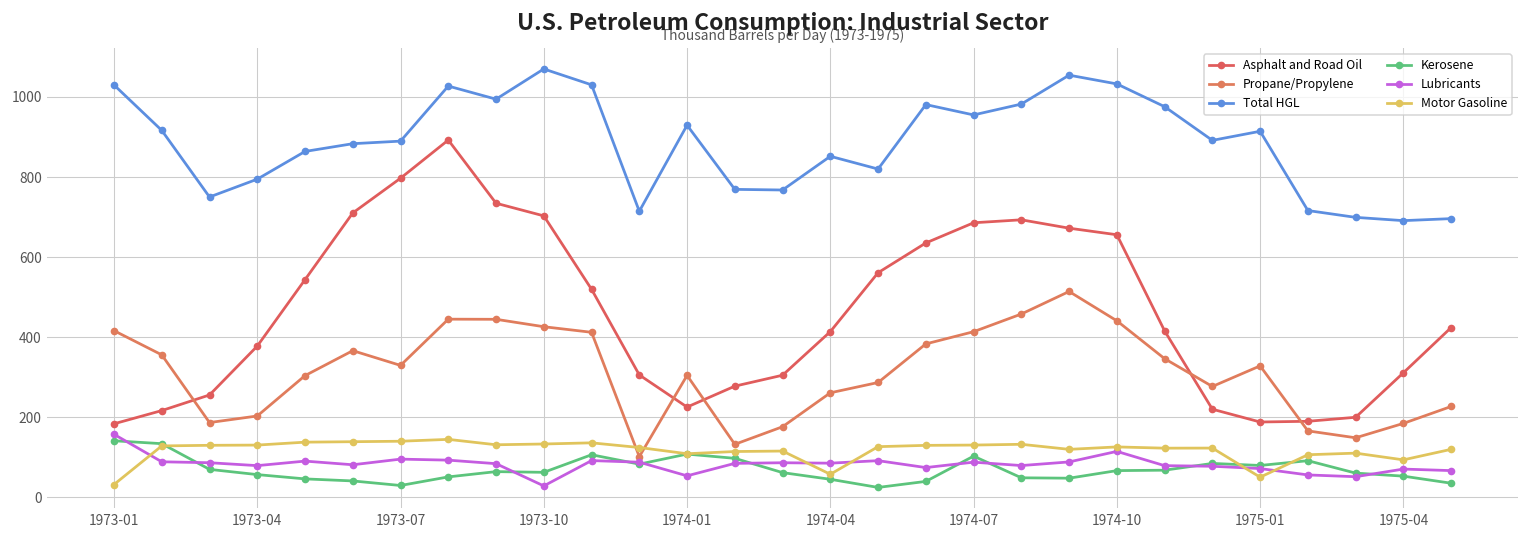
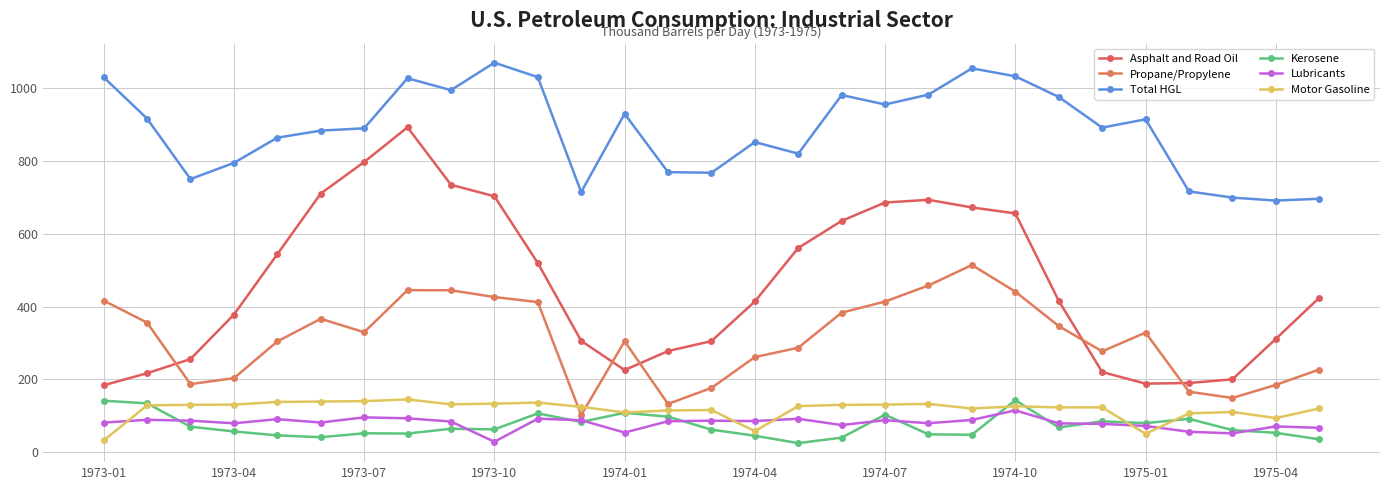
  {
    "Total HGL": {
      "1973-01": 1030,
      "1973-04": 790,
      "1973-07": 890,
      "1973-10": 1070,
      "1974-01": 930,
      "1974-04": 850,
      "1974-07": 960,
      "1974-10": 1030,
      "1975-01": 910,
      "1975-04": 690
    },
    "Kerosene": {
      "1973-01": 140,
      "1973-04": 60,
-     "1973-07": 30,
+     "1973-07": 50,
      "1973-10": 60,
      "1974-04": 50,
      "1974-07": 100,
-     "1974-10": 70,
+     "1974-10": 140,
      "1975-01": 80,
      "1975-04": 50
    },
    "Lubricants": {
-     "1973-01": 160,
+     "1973-01": 80,
      "1973-04": 80,
      "1973-07": 100,
      "1973-10": 30,
      "1974-01": 50,
      "1974-04": 90,
      "1974-07": 90,
      "1974-10": 110,
      "1975-01": 70,
      "1975-04": 70
    },
    "Motor Gasoline": {
      "1973-01": 30,
      "1973-04": 130,
      "1973-07": 140,
      "1973-10": 130,
      "1974-04": 60,
      "1974-07": 130,
      "1974-10": 130,
      "1975-01": 50,
      "1975-04": 90
    }
  }
